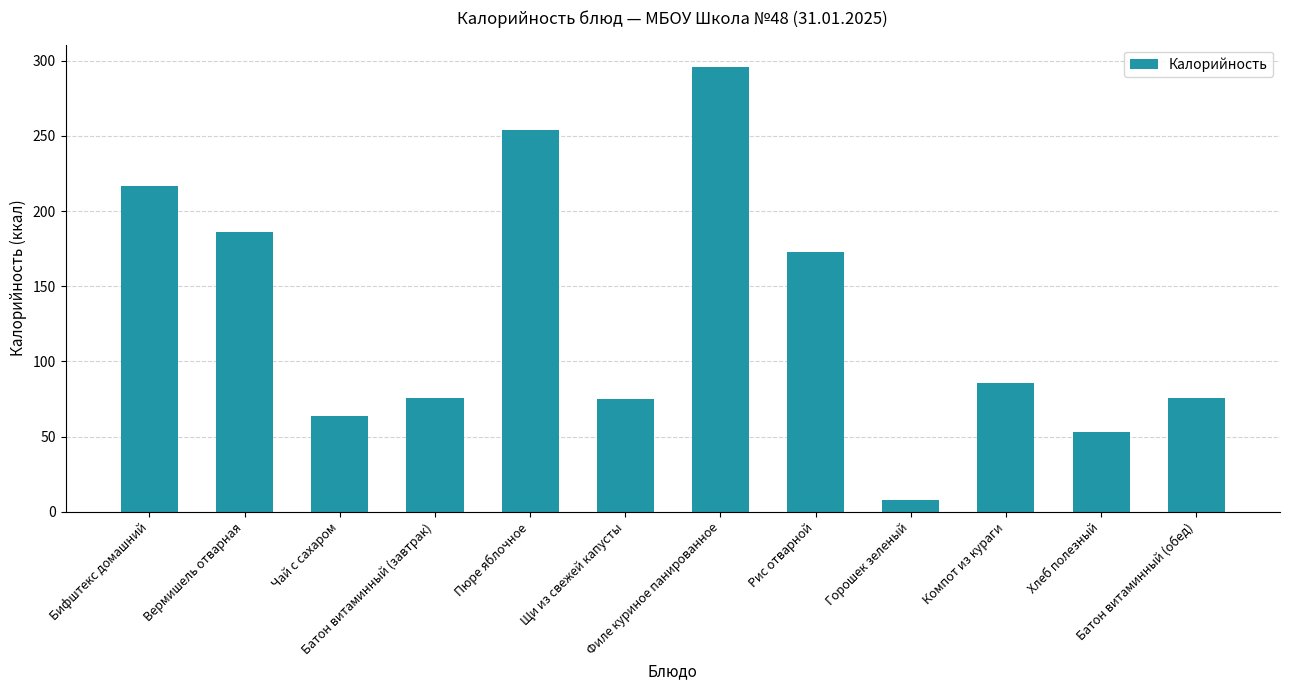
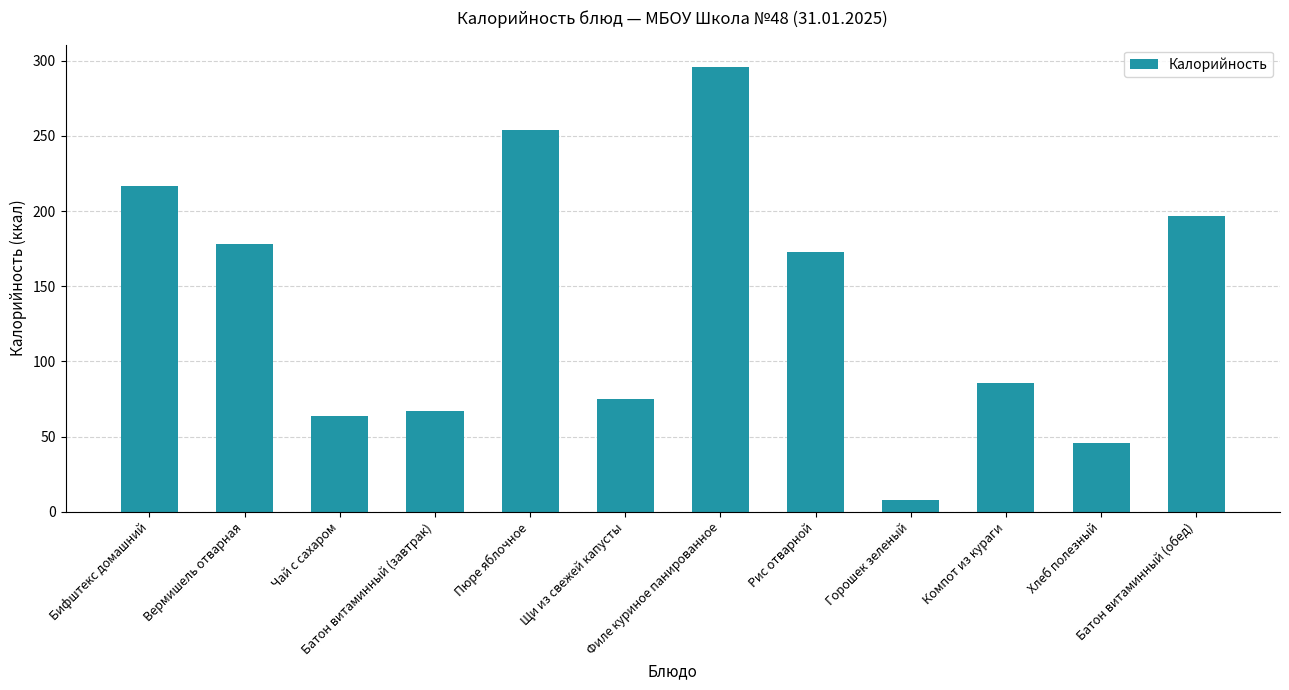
  {
    "Бифштекс домашний": 217,
-   "Вермишель отварная": 186,
+   "Вермишель отварная": 178,
    "Чай с сахаром": 64,
-   "Батон витаминный (завтрак)": 76,
+   "Батон витаминный (завтрак)": 67,
    "Пюре яблочное": 254,
    "Щи из свежей капусты": 75,
    "Филе куриное панированное": 296,
    "Рис отварной": 173,
    "Горошек зеленый": 8,
    "Компот из кураги": 86,
-   "Хлеб полезный": 53,
-   "Батон витаминный (обед)": 76
+   "Хлеб полезный": 46,
+   "Батон витаминный (обед)": 197
  }
